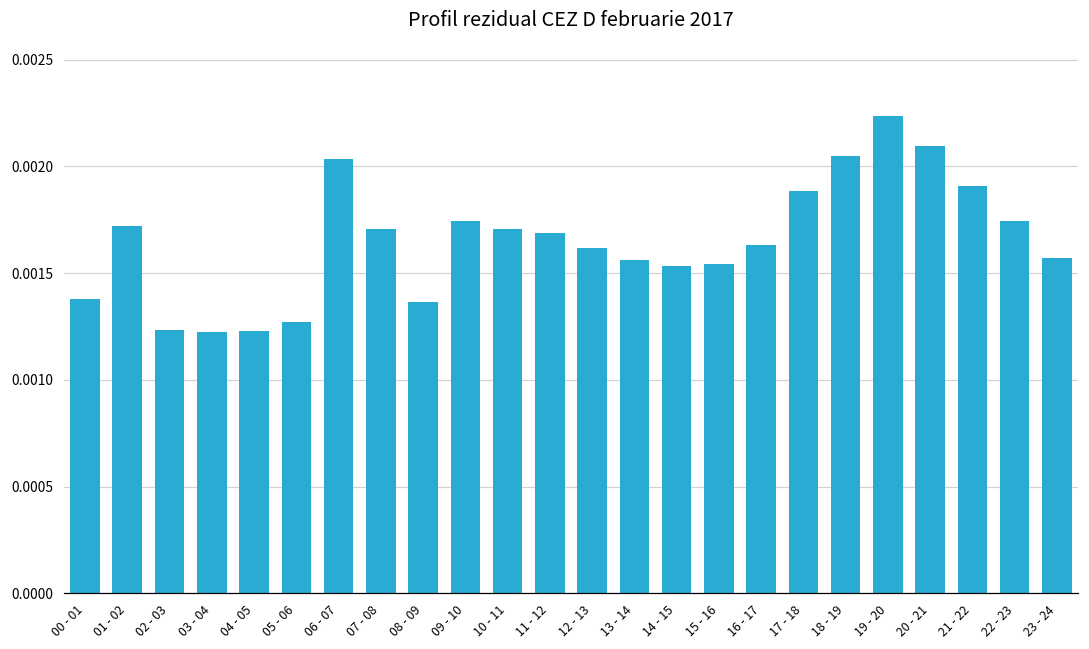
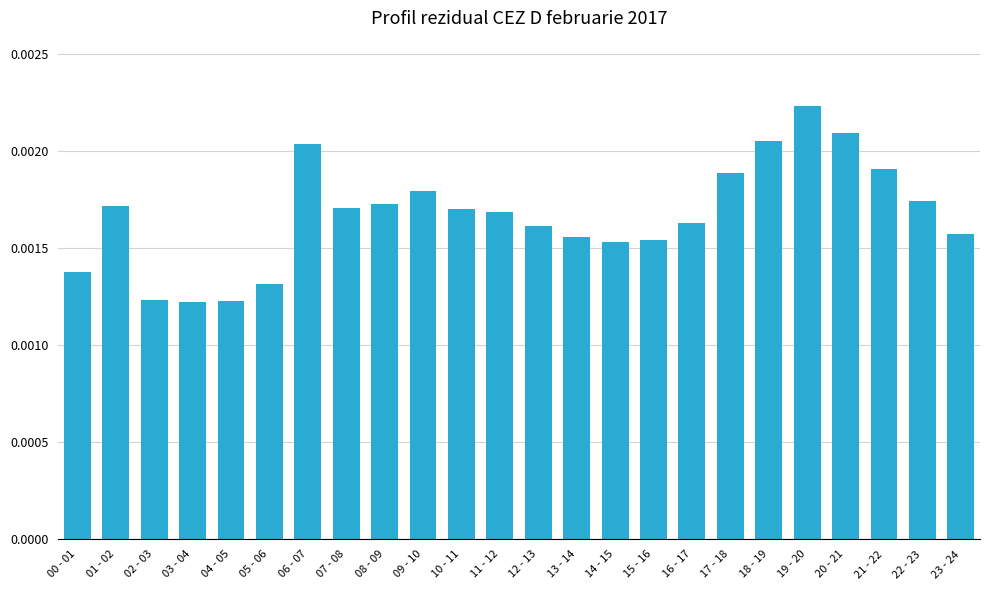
  {
    "00 - 01": 0.00138,
    "01 - 02": 0.00172,
    "02 - 03": 0.00123,
    "03 - 04": 0.00122,
    "04 - 05": 0.00123,
-   "05 - 06": 0.00127,
+   "05 - 06": 0.00132,
    "06 - 07": 0.00204,
    "07 - 08": 0.00171,
-   "08 - 09": 0.00136,
-   "09 - 10": 0.00174,
+   "08 - 09": 0.00173,
+   "09 - 10": 0.00180,
    "10 - 11": 0.00170,
    "11 - 12": 0.00169,
    "12 - 13": 0.00162,
    "13 - 14": 0.00156,
    "14 - 15": 0.00153,
    "15 - 16": 0.00154,
    "16 - 17": 0.00163,
    "17 - 18": 0.00189,
    "18 - 19": 0.00205,
    "19 - 20": 0.00223,
    "20 - 21": 0.00209,
    "21 - 22": 0.00191,
    "22 - 23": 0.00174,
    "23 - 24": 0.00157
  }
